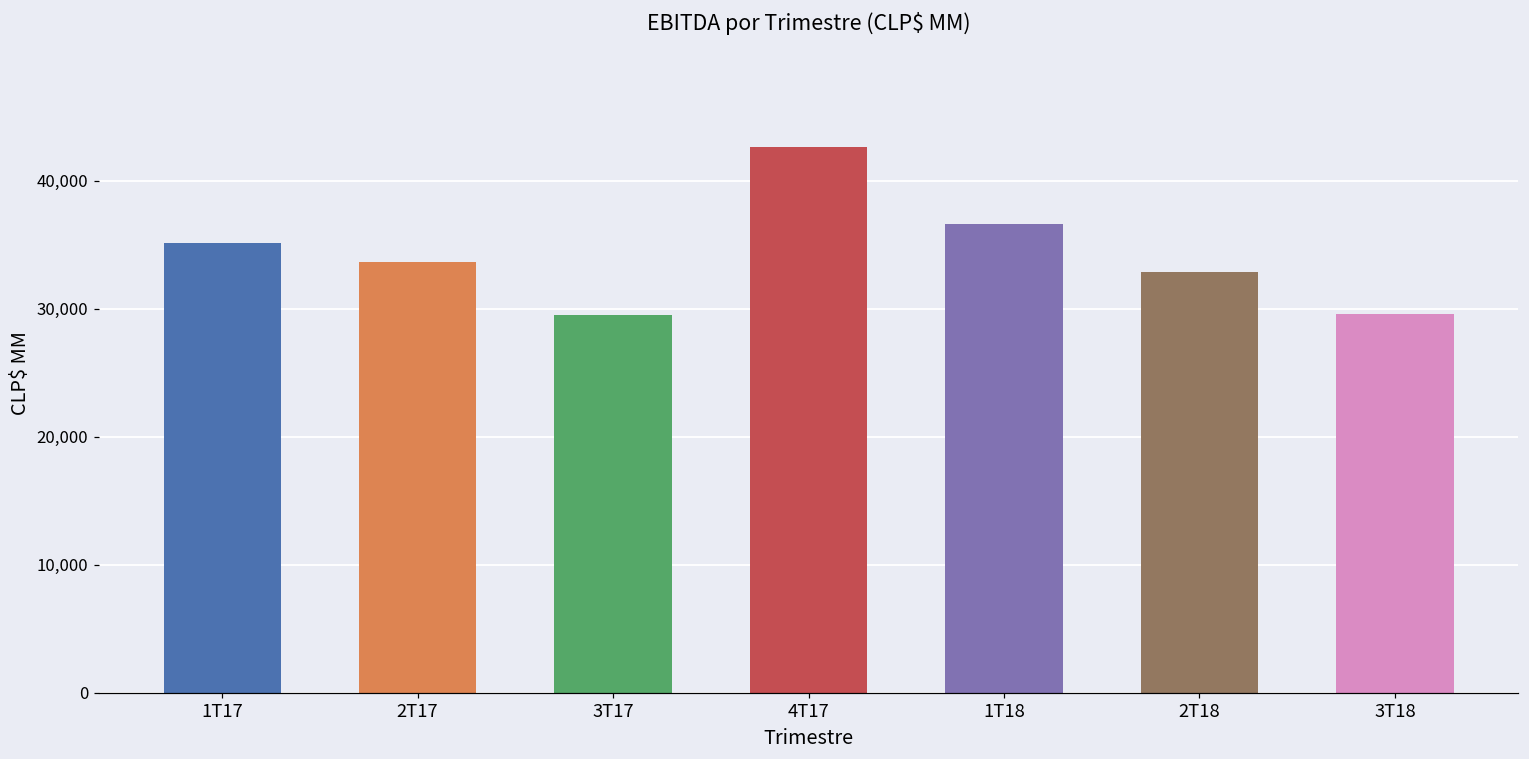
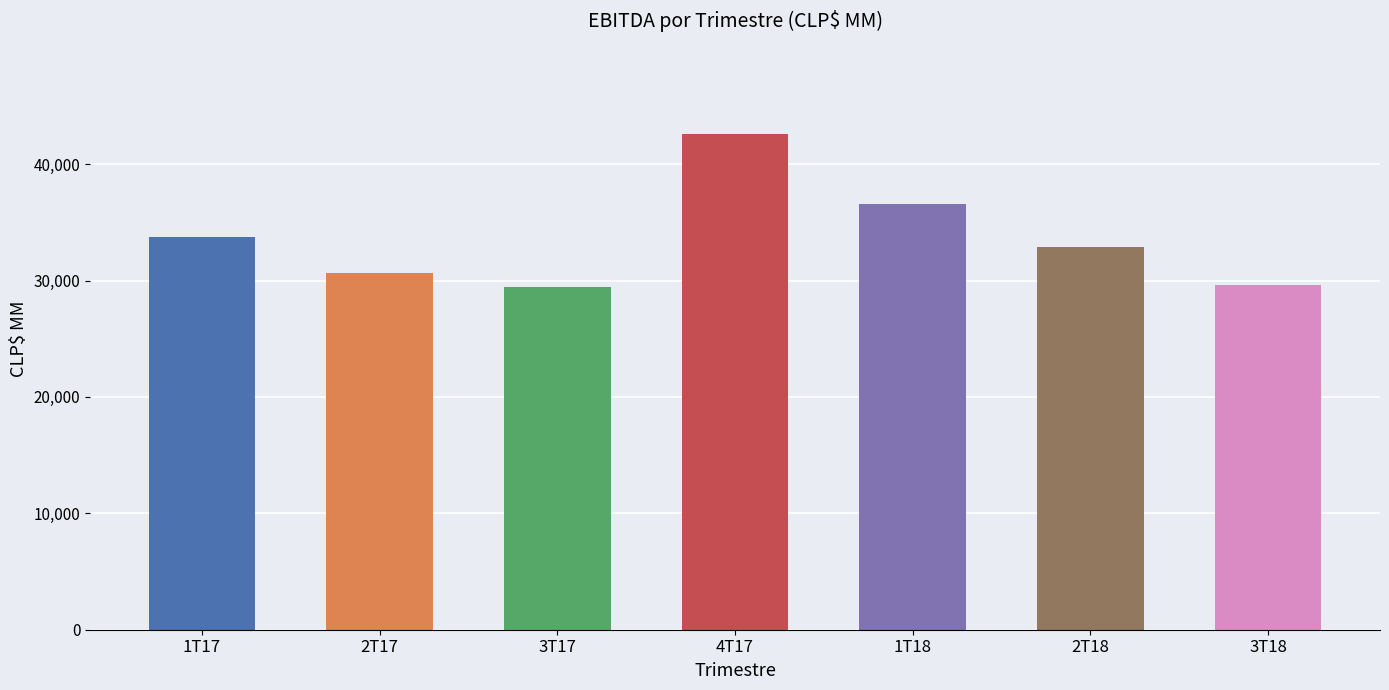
  {
-   "1T17": "35,100",
-   "2T17": "33,700",
+   "1T17": "33,800",
+   "2T17": "30,700",
    "3T17": "29,500",
    "4T17": "42,600",
    "1T18": "36,600",
    "2T18": "32,900",
    "3T18": "29,600"
  }
